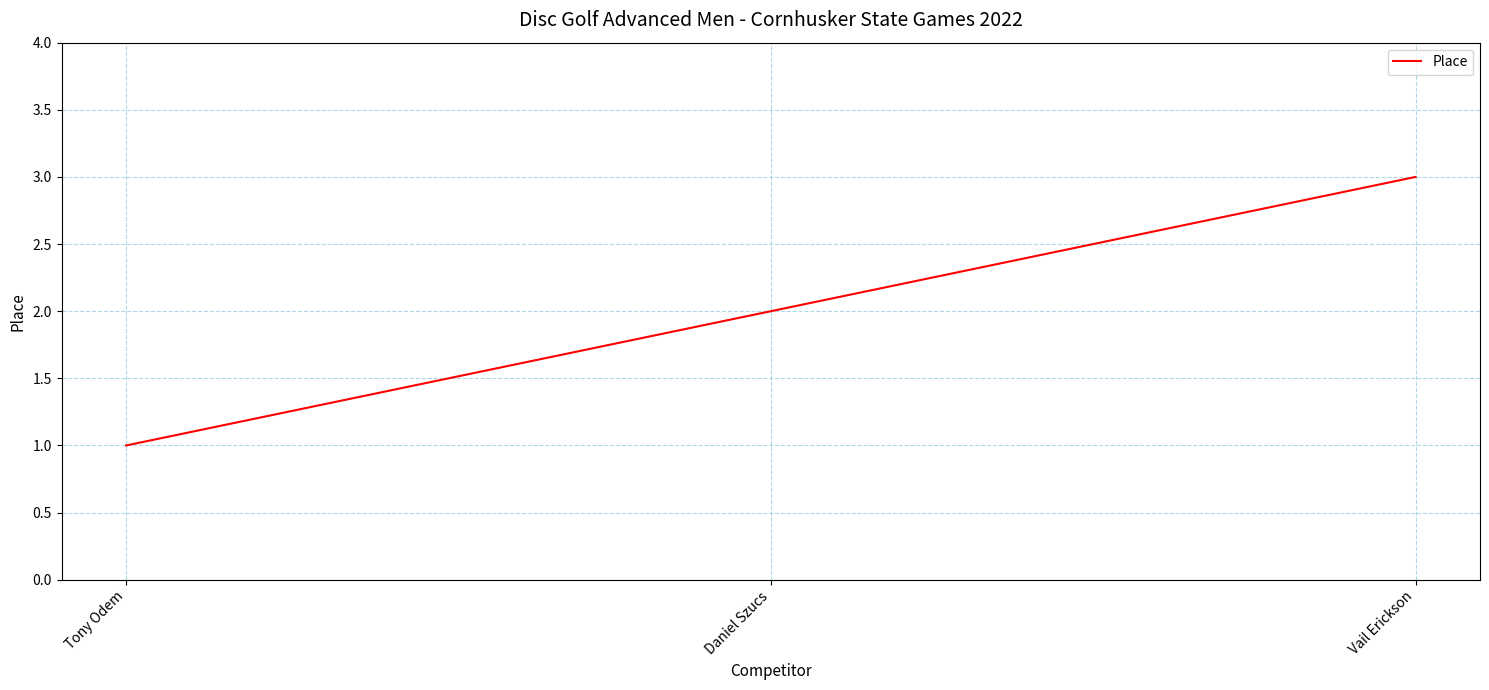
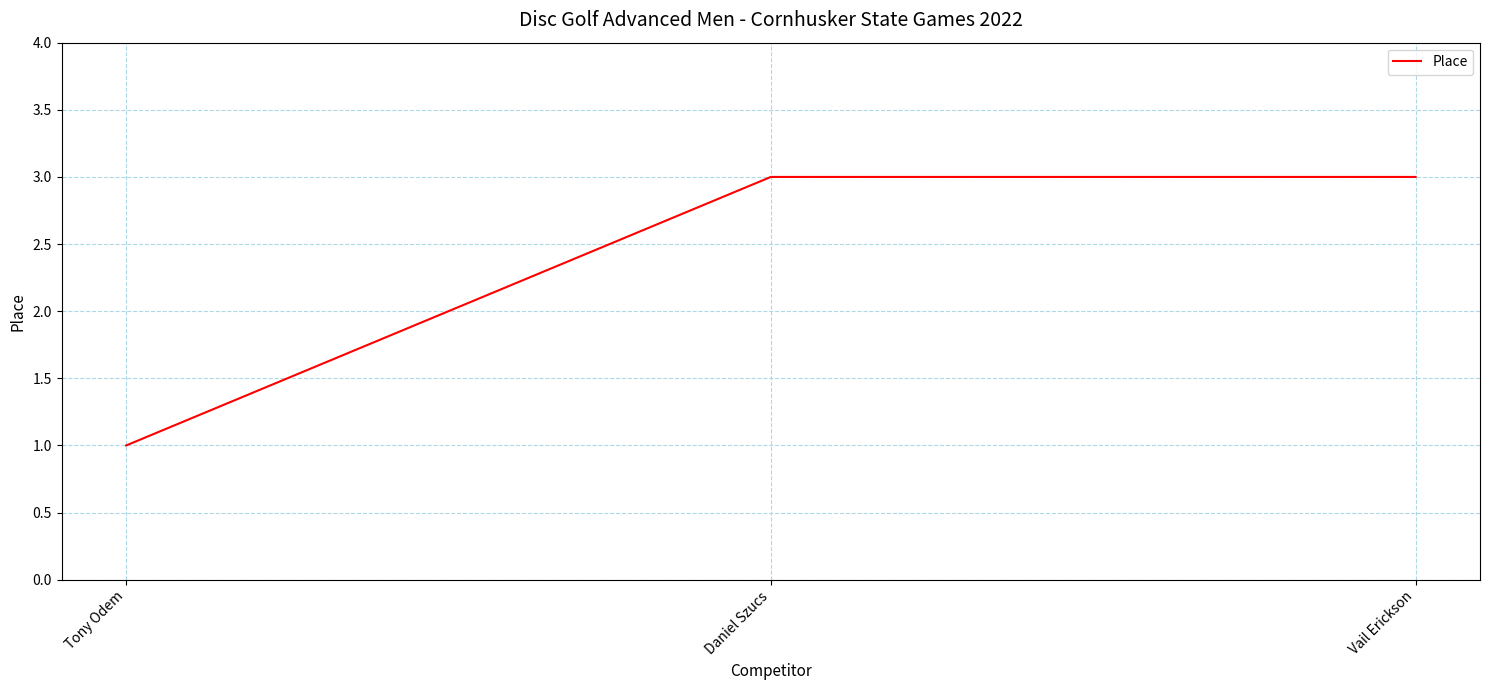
  {
    "Tony Odem": 1,
-   "Daniel Szucs": 2,
+   "Daniel Szucs": 3,
    "Vail Erickson": 3
  }
